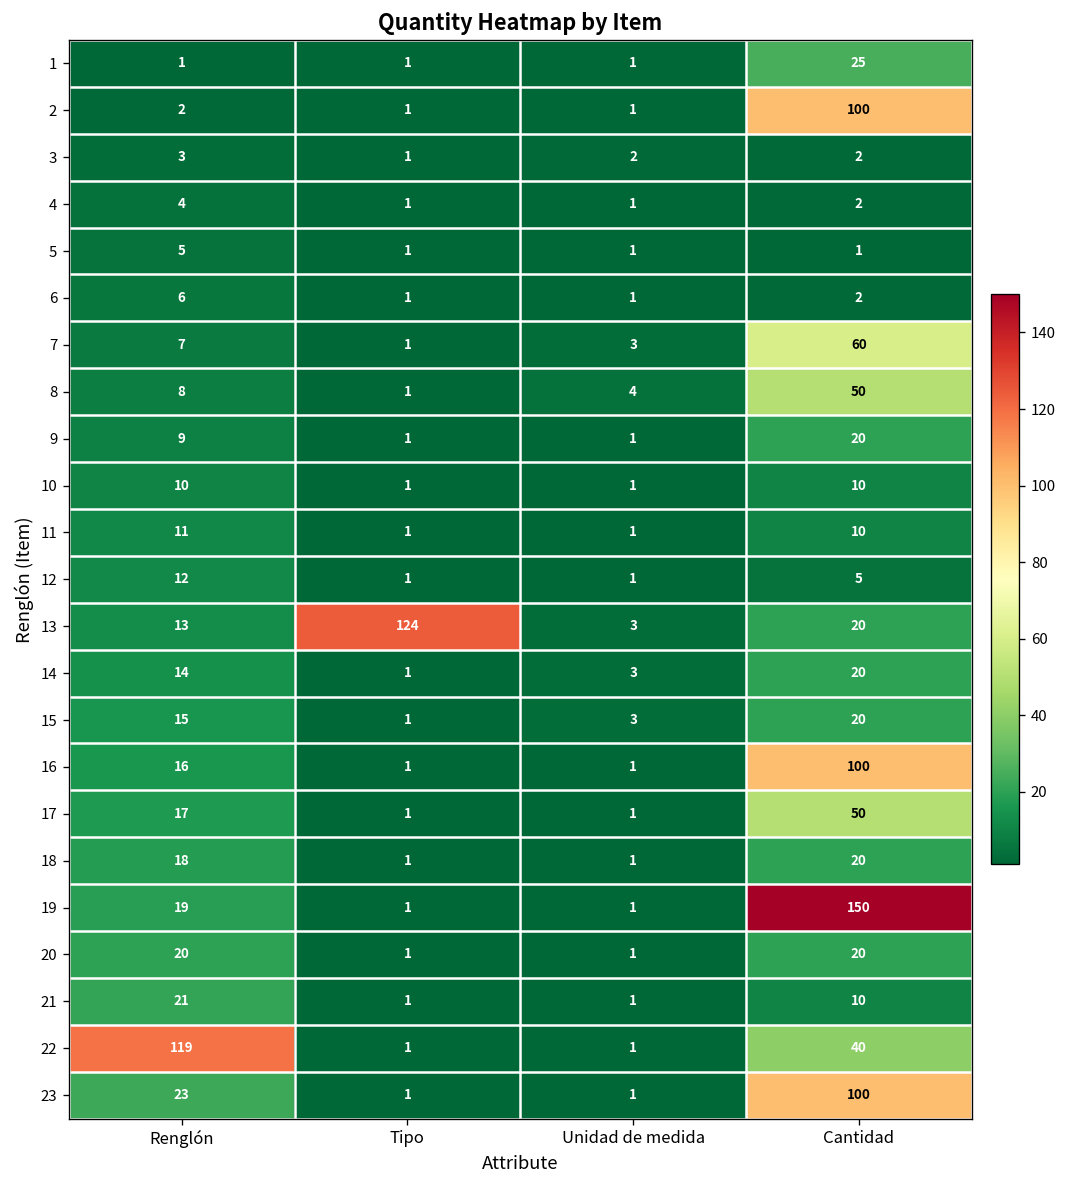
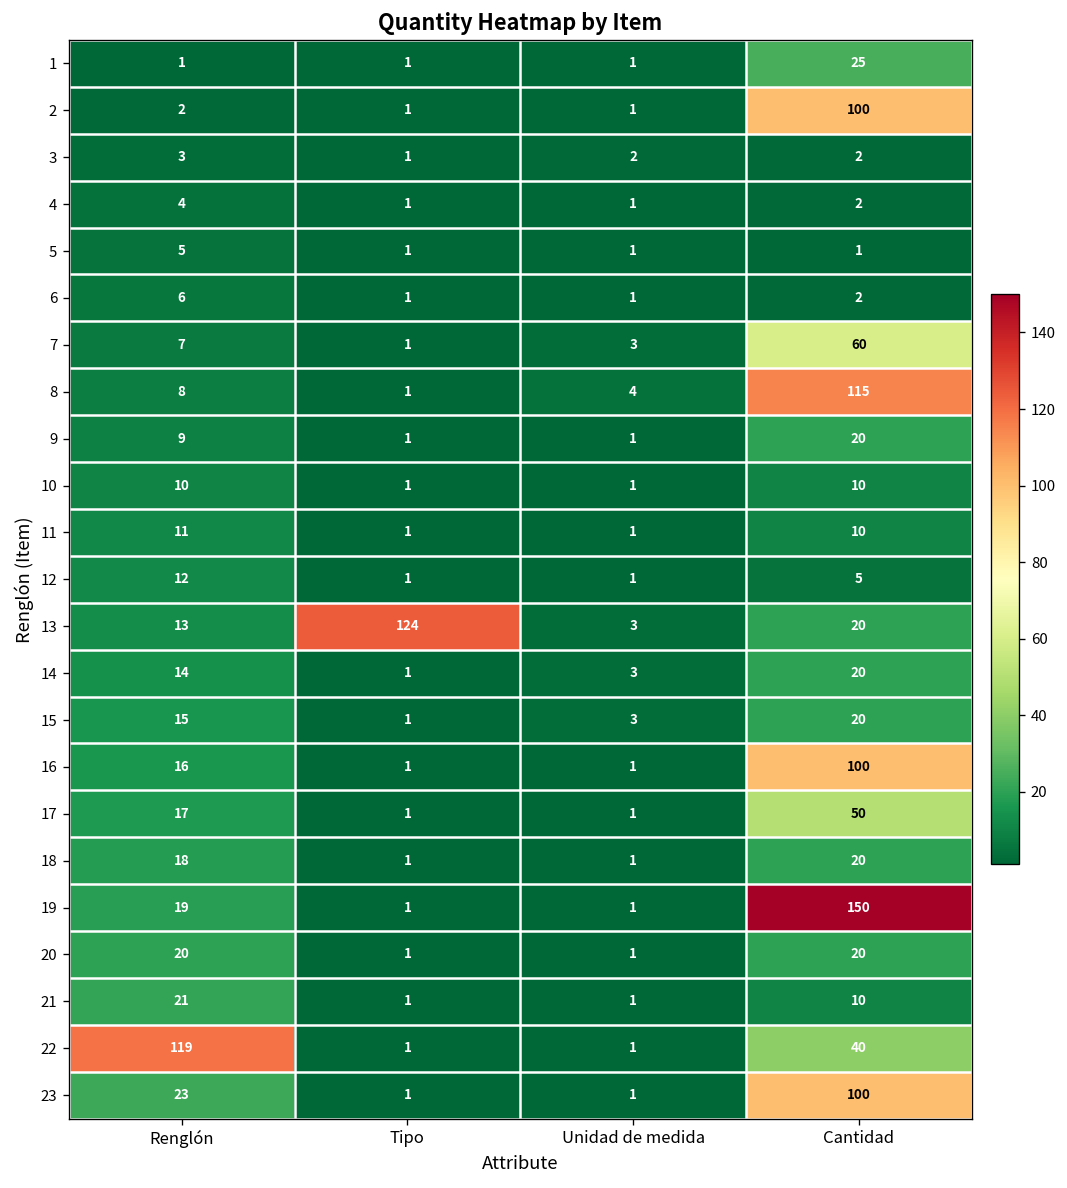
  {
    "1": {
      "Renglón": 1,
      "Tipo": 1,
      "Unidad de medida": 1,
      "Cantidad": 25
    },
    "2": {
      "Renglón": 2,
      "Tipo": 1,
      "Unidad de medida": 1,
      "Cantidad": 100
    },
    "3": {
      "Renglón": 3,
      "Tipo": 1,
      "Unidad de medida": 2,
      "Cantidad": 2
    },
    "4": {
      "Renglón": 4,
      "Tipo": 1,
      "Unidad de medida": 1,
      "Cantidad": 2
    },
    "5": {
      "Renglón": 5,
      "Tipo": 1,
      "Unidad de medida": 1,
      "Cantidad": 1
    },
    "6": {
      "Renglón": 6,
      "Tipo": 1,
      "Unidad de medida": 1,
      "Cantidad": 2
    },
    "7": {
      "Renglón": 7,
      "Tipo": 1,
      "Unidad de medida": 3,
      "Cantidad": 60
    },
    "8": {
      "Renglón": 8,
      "Tipo": 1,
      "Unidad de medida": 4,
-     "Cantidad": 50
+     "Cantidad": 115
    },
    "9": {
      "Renglón": 9,
      "Tipo": 1,
      "Unidad de medida": 1,
      "Cantidad": 20
    },
    "10": {
      "Renglón": 10,
      "Tipo": 1,
      "Unidad de medida": 1,
      "Cantidad": 10
    },
    "11": {
      "Renglón": 11,
      "Tipo": 1,
      "Unidad de medida": 1,
      "Cantidad": 10
    },
    "12": {
      "Renglón": 12,
      "Tipo": 1,
      "Unidad de medida": 1,
      "Cantidad": 5
    },
    "13": {
      "Renglón": 13,
      "Tipo": 124,
      "Unidad de medida": 3,
      "Cantidad": 20
    },
    "14": {
      "Renglón": 14,
      "Tipo": 1,
      "Unidad de medida": 3,
      "Cantidad": 20
    },
    "15": {
      "Renglón": 15,
      "Tipo": 1,
      "Unidad de medida": 3,
      "Cantidad": 20
    },
    "16": {
      "Renglón": 16,
      "Tipo": 1,
      "Unidad de medida": 1,
      "Cantidad": 100
    },
    "17": {
      "Renglón": 17,
      "Tipo": 1,
      "Unidad de medida": 1,
      "Cantidad": 50
    },
    "18": {
      "Renglón": 18,
      "Tipo": 1,
      "Unidad de medida": 1,
      "Cantidad": 20
    },
    "19": {
      "Renglón": 19,
      "Tipo": 1,
      "Unidad de medida": 1,
      "Cantidad": 150
    },
    "20": {
      "Renglón": 20,
      "Tipo": 1,
      "Unidad de medida": 1,
      "Cantidad": 20
    },
    "21": {
      "Renglón": 21,
      "Tipo": 1,
      "Unidad de medida": 1,
      "Cantidad": 10
    },
    "22": {
      "Renglón": 119,
      "Tipo": 1,
      "Unidad de medida": 1,
      "Cantidad": 40
    },
    "23": {
      "Renglón": 23,
      "Tipo": 1,
      "Unidad de medida": 1,
      "Cantidad": 100
    }
  }
